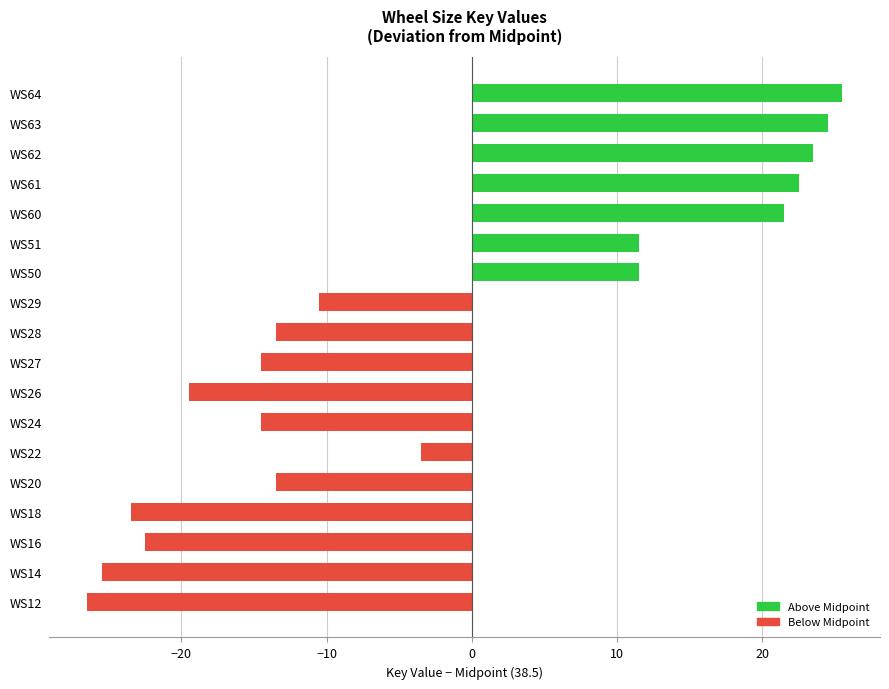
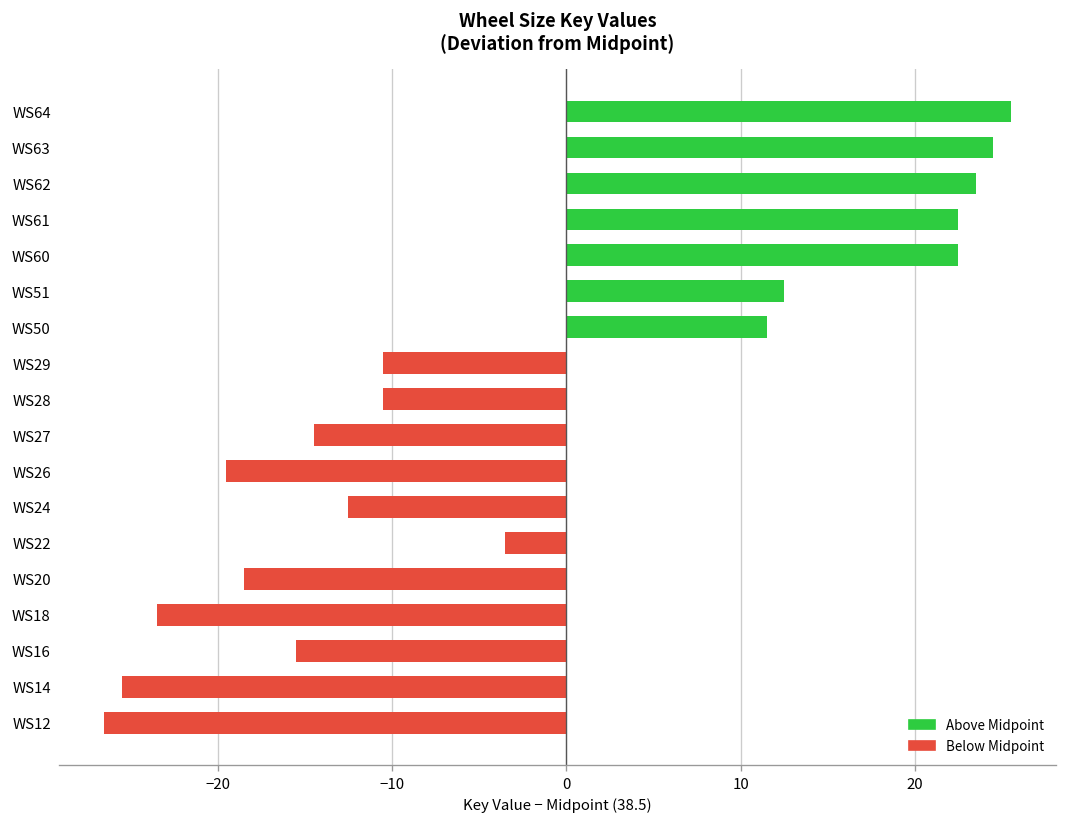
  {
    "WS64": 25.5,
    "WS63": 24.5,
    "WS62": 23.5,
    "WS61": 22.5,
-   "WS60": 21.5,
-   "WS51": 11.5,
+   "WS60": 22.5,
+   "WS51": 12.5,
    "WS50": 11.5,
    "WS29": -10.5,
-   "WS28": -13.5,
+   "WS28": -10.5,
    "WS27": -14.5,
    "WS26": -19.5,
-   "WS24": -14.5,
+   "WS24": -12.5,
    "WS22": -3.5,
-   "WS20": -13.5,
+   "WS20": -18.5,
    "WS18": -23.5,
-   "WS16": -22.5,
+   "WS16": -15.5,
    "WS14": -25.5,
    "WS12": -26.5
  }
